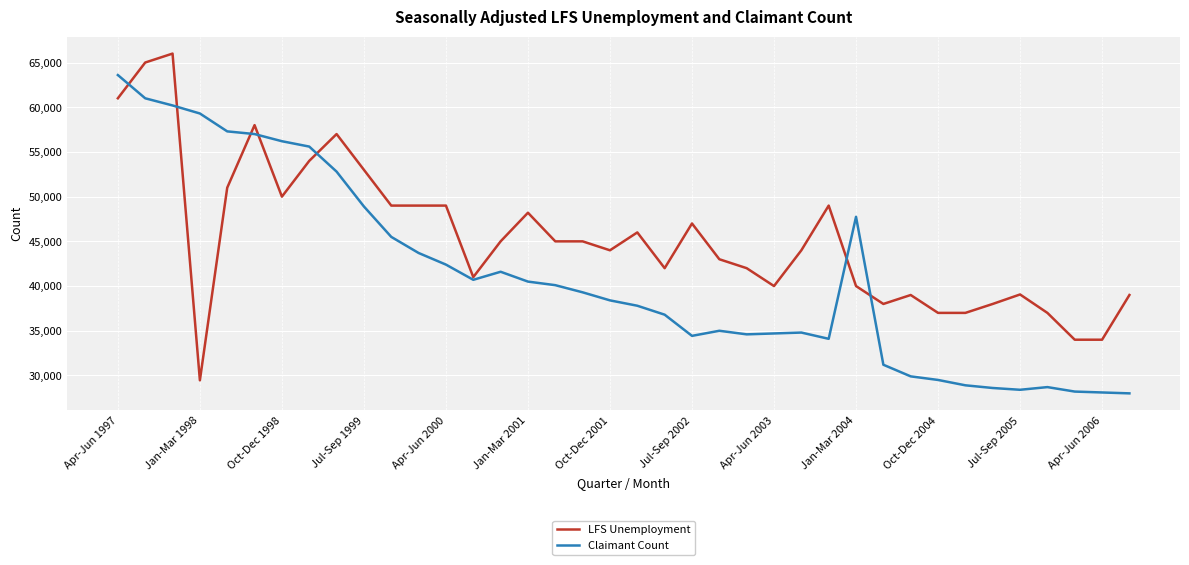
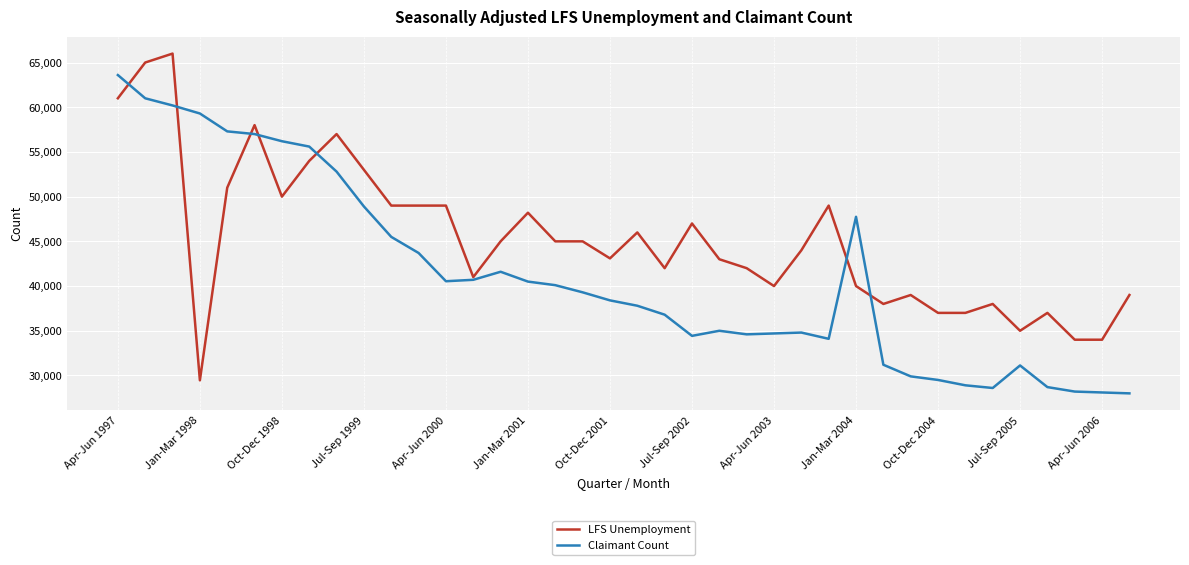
  {
    "LFS Unemployment": {
      "Apr-Jun 1997": "61,000",
      "Jan-Mar 1998": "29,000",
      "Oct-Dec 1998": "50,000",
      "Jul-Sep 1999": "53,000",
      "Apr-Jun 2000": "49,000",
      "Jan-Mar 2001": "48,000",
-     "Oct-Dec 2001": "44,000",
+     "Oct-Dec 2001": "43,000",
      "Jul-Sep 2002": "47,000",
      "Apr-Jun 2003": "40,000",
      "Jan-Mar 2004": "40,000",
      "Oct-Dec 2004": "37,000",
-     "Jul-Sep 2005": "39,000",
+     "Jul-Sep 2005": "35,000",
      "Apr-Jun 2006": "34,000"
    },
    "Claimant Count": {
      "Apr-Jun 1997": "64,000",
      "Jan-Mar 1998": "59,000",
      "Oct-Dec 1998": "56,000",
      "Jul-Sep 1999": "49,000",
-     "Apr-Jun 2000": "42,000",
+     "Apr-Jun 2000": "41,000",
      "Jan-Mar 2001": "41,000",
      "Oct-Dec 2001": "38,000",
      "Jul-Sep 2002": "34,000",
      "Apr-Jun 2003": "35,000",
      "Jan-Mar 2004": "48,000",
      "Oct-Dec 2004": "30,000",
-     "Jul-Sep 2005": "28,000",
+     "Jul-Sep 2005": "31,000",
      "Apr-Jun 2006": "28,000"
    }
  }
